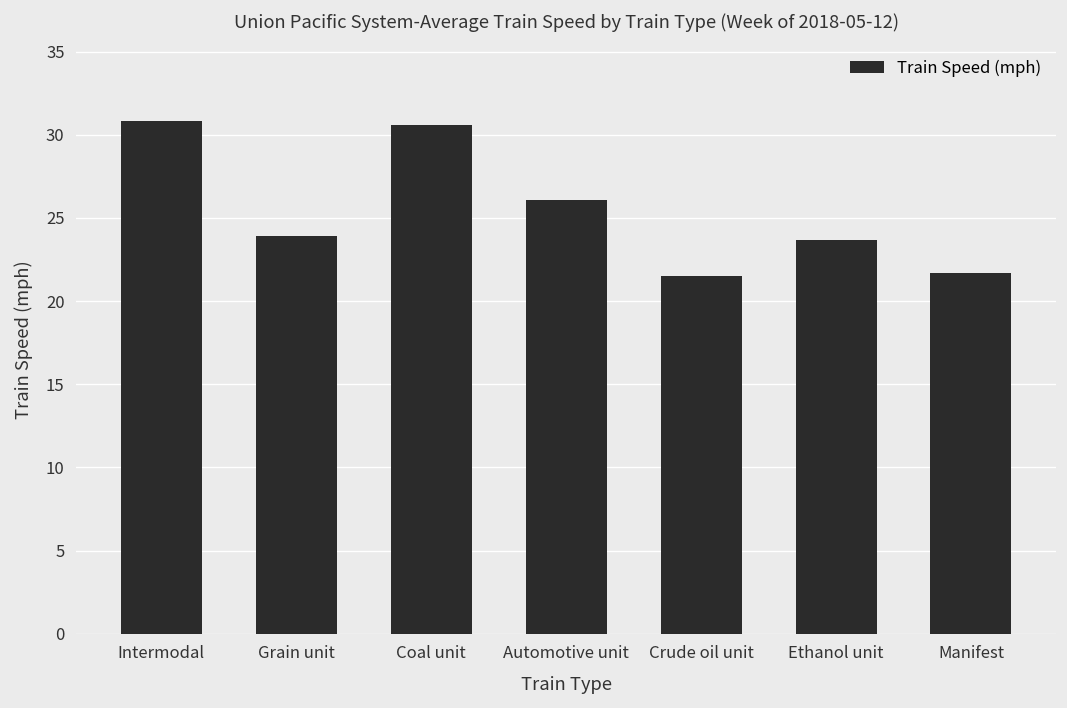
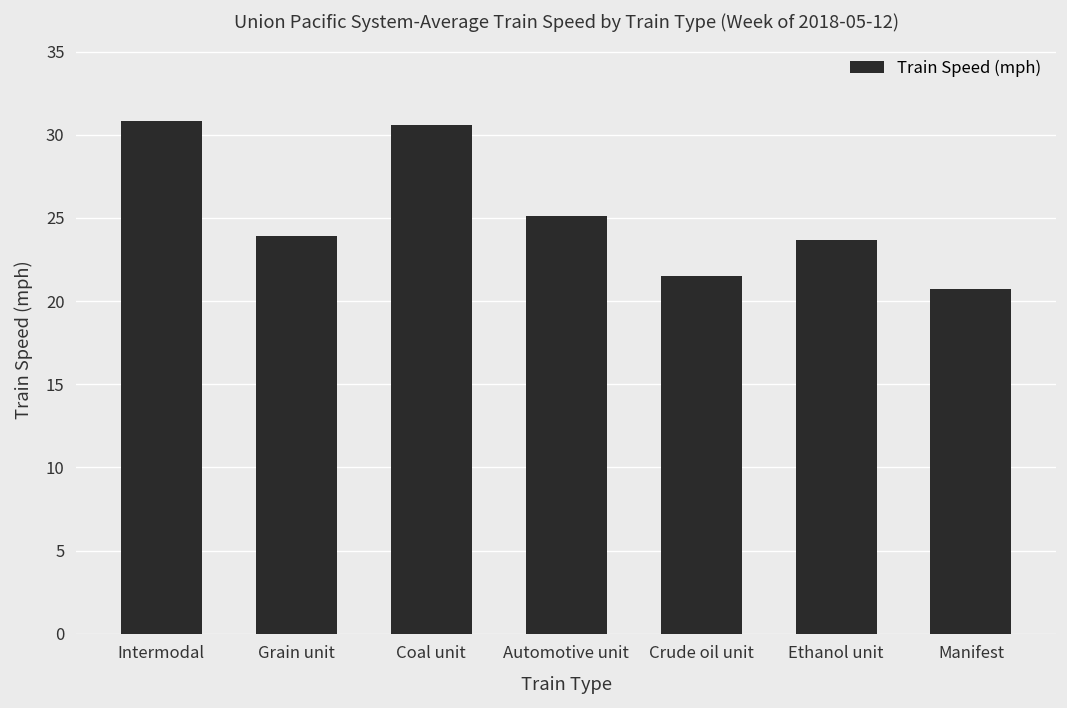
  {
    "Intermodal": 30.8,
    "Grain unit": 23.9,
    "Coal unit": 30.6,
-   "Automotive unit": 26.1,
+   "Automotive unit": 25.1,
    "Crude oil unit": 21.5,
    "Ethanol unit": 23.7,
-   "Manifest": 21.7
+   "Manifest": 20.7
  }
